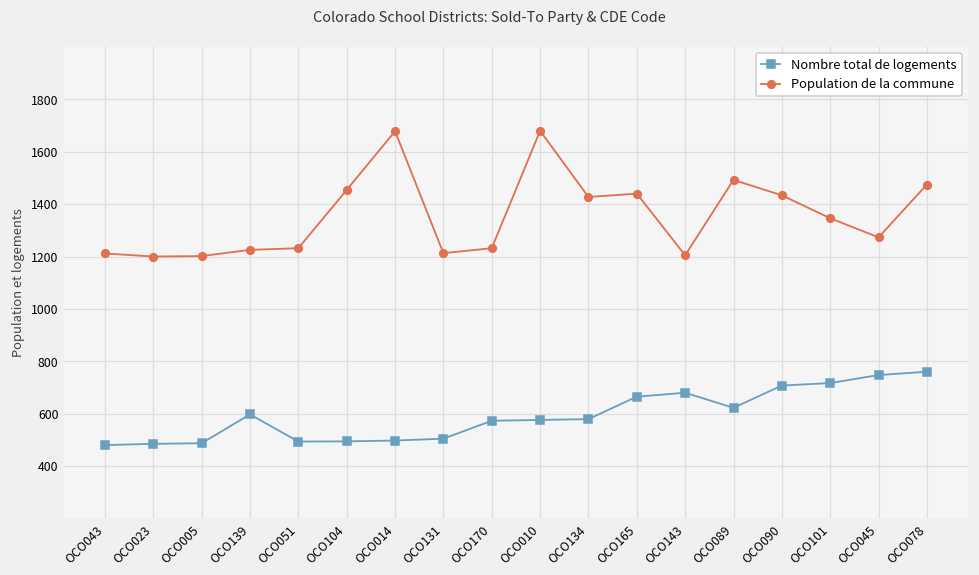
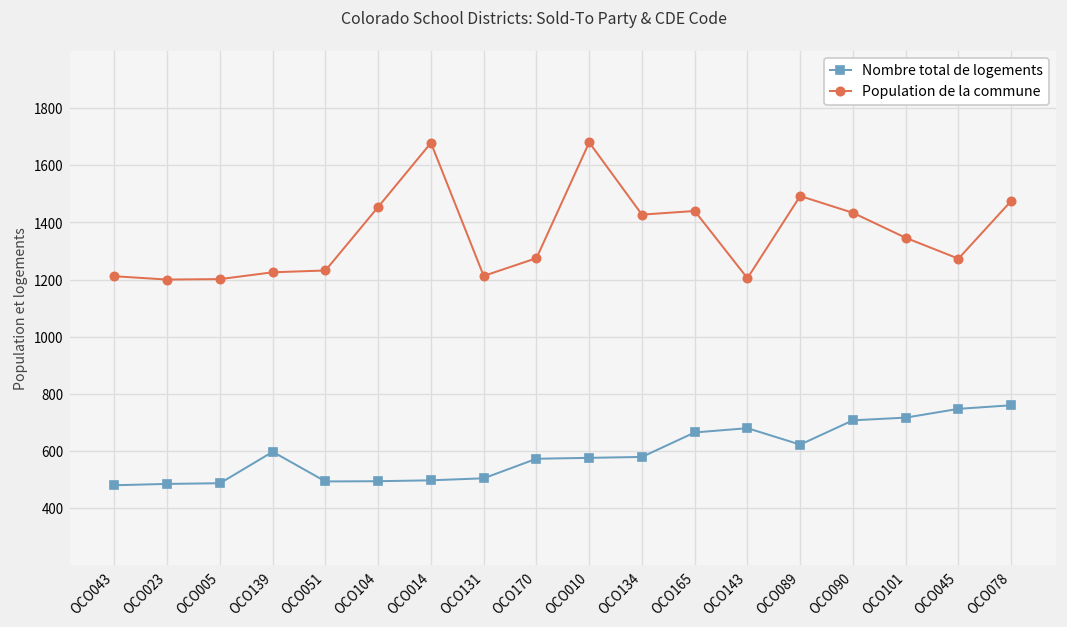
  {
    "Nombre total de logements": {
      "OCO043": 480,
      "OCO023": 480,
      "OCO005": 490,
      "OCO139": 600,
      "OCO051": 490,
      "OCO104": 490,
      "OCO014": 500,
      "OCO131": 500,
      "OCO170": 570,
      "OCO010": 580,
      "OCO134": 580,
      "OCO165": 660,
      "OCO143": 680,
      "OCO089": 620,
      "OCO090": 710,
      "OCO101": 720,
      "OCO045": 750,
      "OCO078": 760
    },
    "Population de la commune": {
      "OCO043": 1210,
      "OCO023": 1200,
      "OCO005": 1200,
      "OCO139": 1230,
      "OCO051": 1230,
      "OCO104": 1450,
      "OCO014": 1680,
      "OCO131": 1210,
-     "OCO170": 1230,
+     "OCO170": 1270,
      "OCO010": 1680,
      "OCO134": 1430,
      "OCO165": 1440,
      "OCO143": 1200,
      "OCO089": 1490,
      "OCO090": 1430,
      "OCO101": 1350,
      "OCO045": 1270,
      "OCO078": 1470
    }
  }
